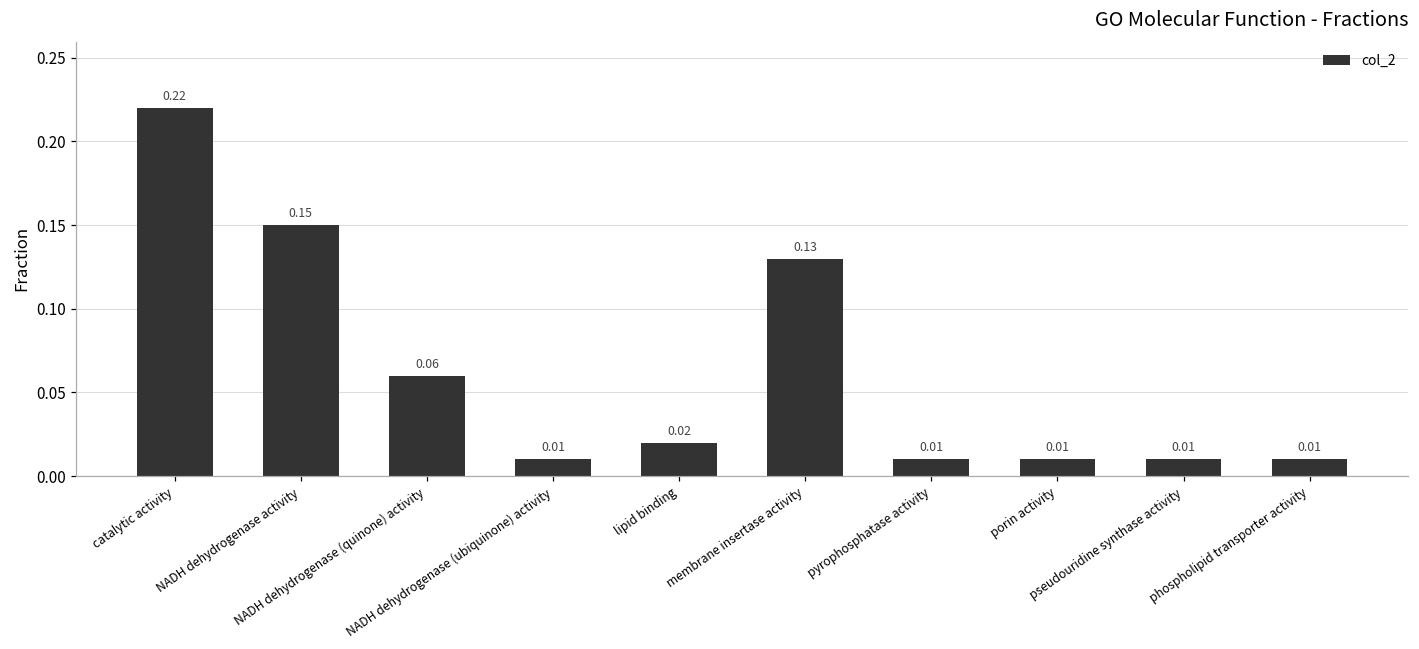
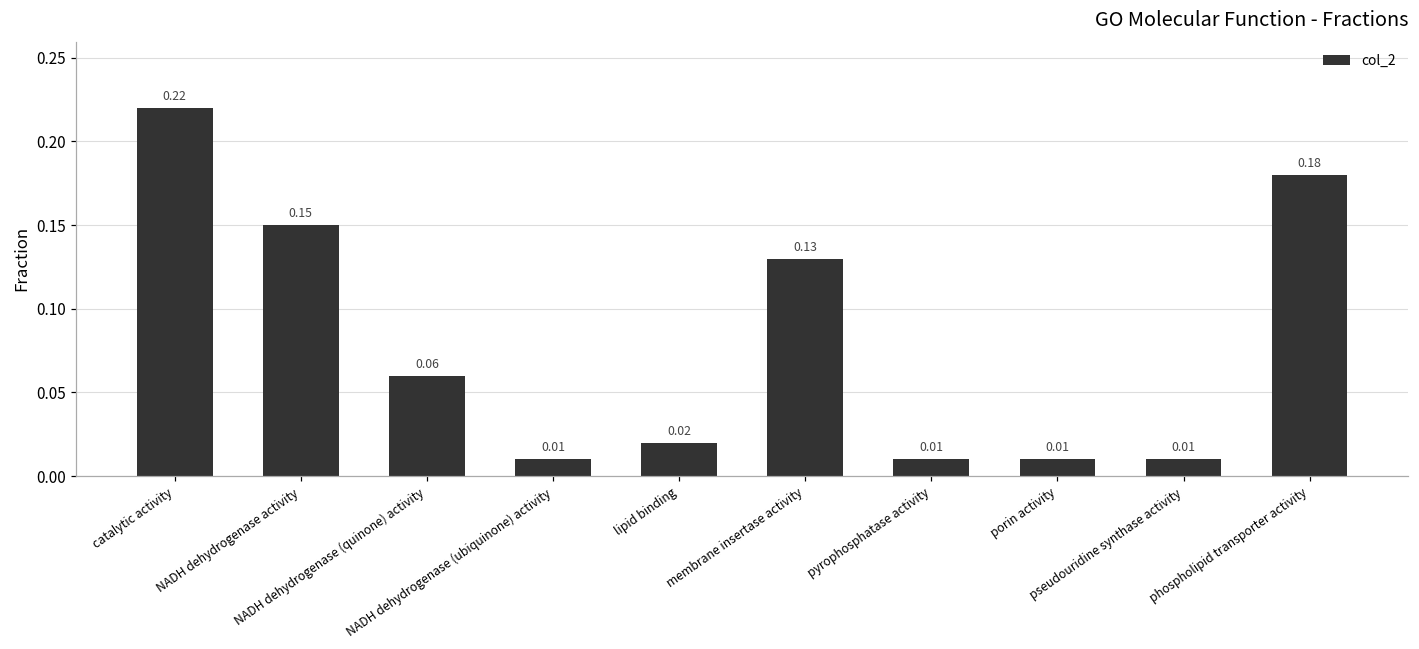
  {
    "catalytic activity": 0.22,
    "NADH dehydrogenase activity": 0.15,
    "NADH dehydrogenase (quinone) activity": 0.06,
    "NADH dehydrogenase (ubiquinone) activity": 0.01,
    "lipid binding": 0.02,
    "membrane insertase activity": 0.13,
    "pyrophosphatase activity": 0.01,
    "porin activity": 0.01,
    "pseudouridine synthase activity": 0.01,
-   "phospholipid transporter activity": 0.01
+   "phospholipid transporter activity": 0.18
  }
